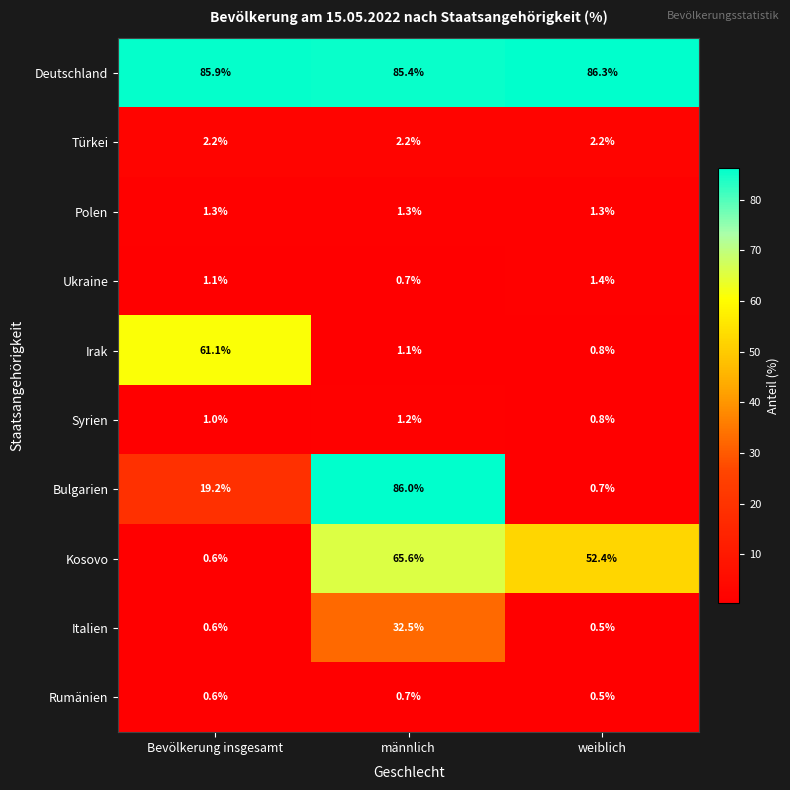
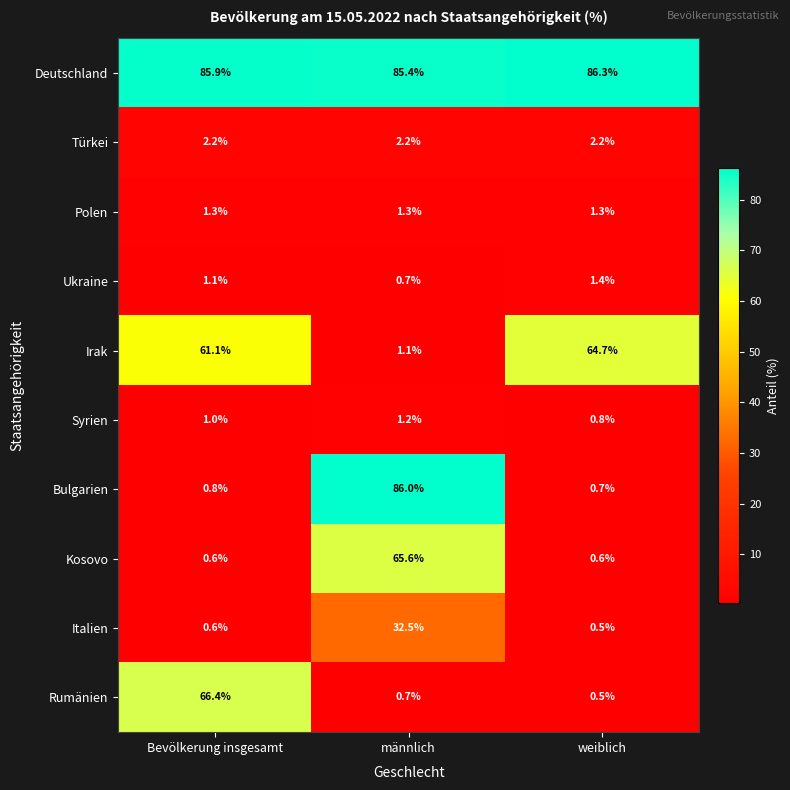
  {
    "Deutschland": {
      "Bevölkerung insgesamt": "85.9%",
      "männlich": "85.4%",
      "weiblich": "86.3%"
    },
    "Türkei": {
      "Bevölkerung insgesamt": "2.2%",
      "männlich": "2.2%",
      "weiblich": "2.2%"
    },
    "Polen": {
      "Bevölkerung insgesamt": "1.3%",
      "männlich": "1.3%",
      "weiblich": "1.3%"
    },
    "Ukraine": {
      "Bevölkerung insgesamt": "1.1%",
      "männlich": "0.7%",
      "weiblich": "1.4%"
    },
    "Irak": {
      "Bevölkerung insgesamt": "61.1%",
      "männlich": "1.1%",
-     "weiblich": "0.8%"
+     "weiblich": "64.7%"
    },
    "Syrien": {
      "Bevölkerung insgesamt": "1.0%",
      "männlich": "1.2%",
      "weiblich": "0.8%"
    },
    "Bulgarien": {
-     "Bevölkerung insgesamt": "19.2%",
+     "Bevölkerung insgesamt": "0.8%",
      "männlich": "86.0%",
      "weiblich": "0.7%"
    },
    "Kosovo": {
      "Bevölkerung insgesamt": "0.6%",
      "männlich": "65.6%",
-     "weiblich": "52.4%"
+     "weiblich": "0.6%"
    },
    "Italien": {
      "Bevölkerung insgesamt": "0.6%",
      "männlich": "32.5%",
      "weiblich": "0.5%"
    },
    "Rumänien": {
-     "Bevölkerung insgesamt": "0.6%",
+     "Bevölkerung insgesamt": "66.4%",
      "männlich": "0.7%",
      "weiblich": "0.5%"
    }
  }
